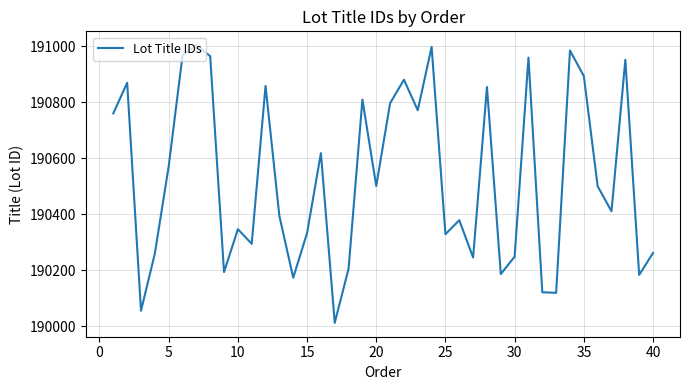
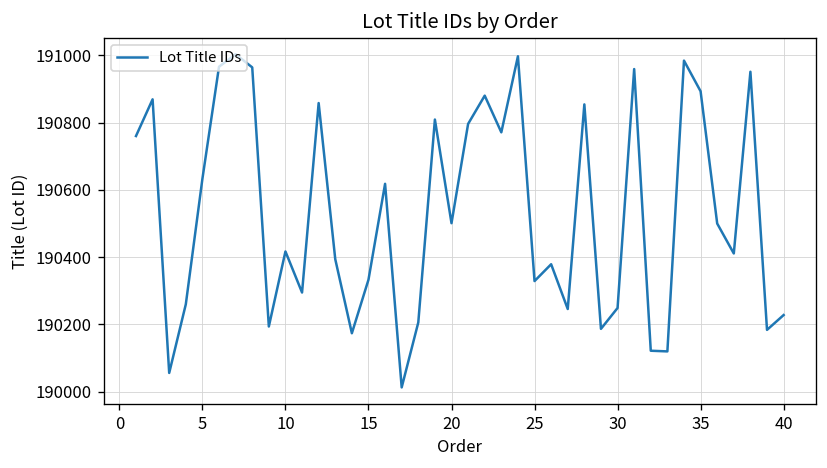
  {
-   "5": 190570,
-   "10": 190350,
+   "5": 190630,
+   "10": 190420,
    "15": 190330,
    "20": 190500,
    "25": 190330,
    "30": 190250,
    "35": 190890,
-   "40": 190260
+   "40": 190230
  }
